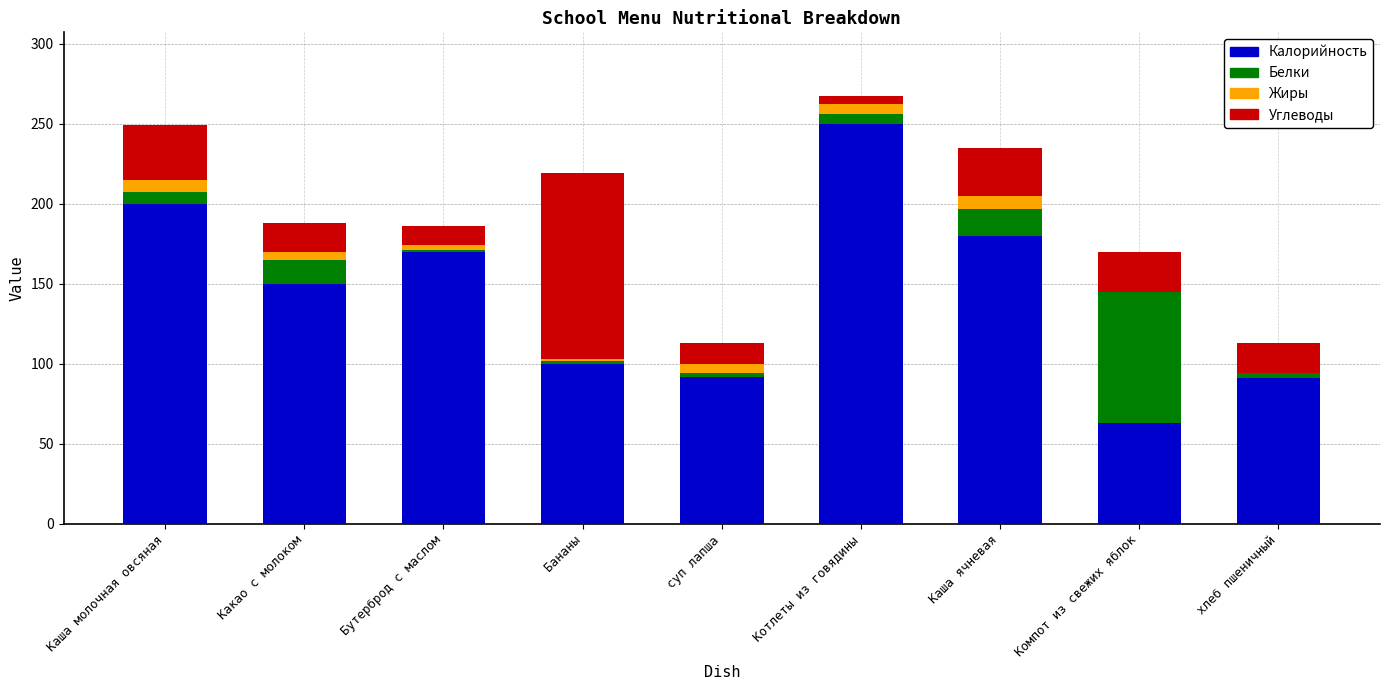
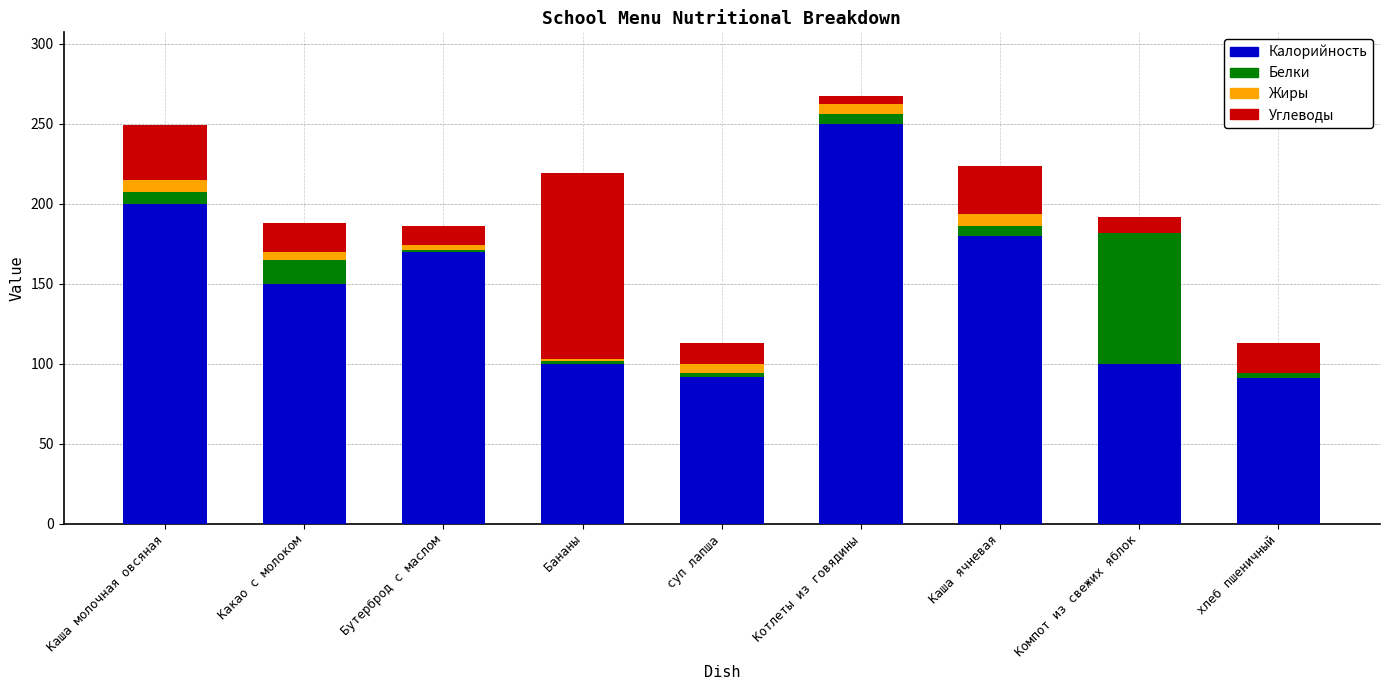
  {
    "Калорийность": {
      "Каша молочная овсяная": 200,
      "Какао с молоком": 150,
      "Бутерброд с маслом": 170,
      "Бананы": 100,
      "суп лапша": 92,
      "Котлеты из говядины": 250,
      "Каша ячневая": 180,
-     "Компот из свежих яблок": 63,
+     "Компот из свежих яблок": 100,
      "хлеб пшеничный": 91
    },
    "Белки": {
      "Каша молочная овсяная": 7,
      "Какао с молоком": 15,
      "Бананы": 2,
      "суп лапша": 3,
      "Котлеты из говядины": 6,
-     "Каша ячневая": 17,
+     "Каша ячневая": 6,
      "Компот из свежих яблок": 82,
      "хлеб пшеничный": 3
    },
    "Жиры": {
      "Каша молочная овсяная": 8,
      "Какао с молоком": 5,
      "Бутерброд с маслом": 3,
      "суп лапша": 6,
      "Котлеты из говядины": 6,
      "Каша ячневая": 8,
      "хлеб пшеничный": 0
    },
    "Углеводы": {
      "Каша молочная овсяная": 34,
      "Какао с молоком": 18,
      "Бутерброд с маслом": 12,
      "Бананы": 116,
      "суп лапша": 13,
      "Котлеты из говядины": 5,
      "Каша ячневая": 30,
-     "Компот из свежих яблок": 25,
+     "Компот из свежих яблок": 10,
      "хлеб пшеничный": 19
    }
  }
